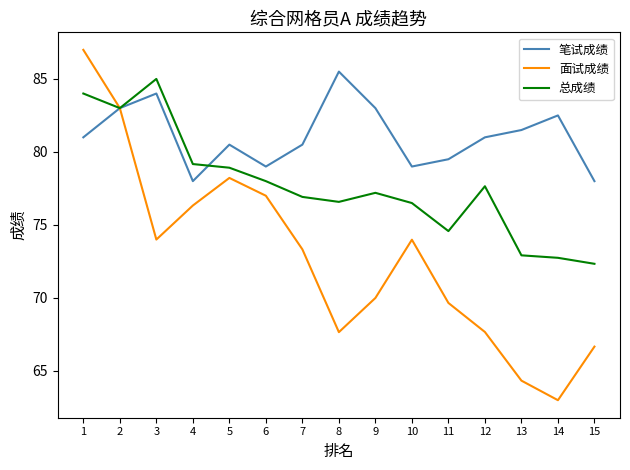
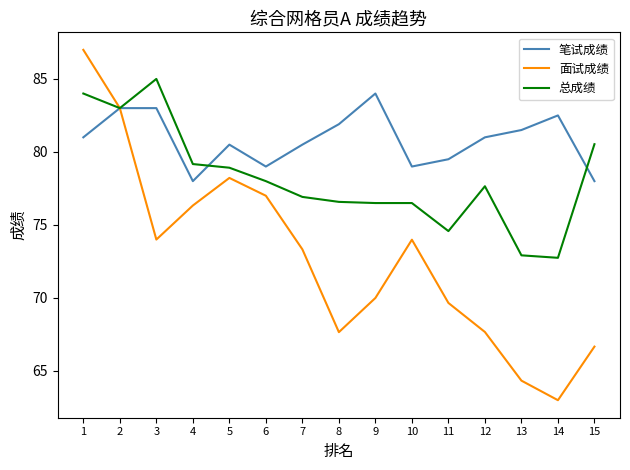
  {
    "笔试成绩": {
      "1": 81.0,
-     "3": 84,
+     "3": 83,
      "4": 78.0,
      "5": 80.5,
      "6": 79.0,
      "7": 80.5,
-     "8": 85.5,
-     "9": 83,
+     "8": 81.9,
+     "9": 84,
      "10": 79.0,
      "11": 79.5,
      "12": 81.0,
      "13": 81.5,
      "14": 82.5,
      "15": 78.0
    },
    "面试成绩": {
      "1": 87.0,
      "3": 74.0,
      "4": 76.3,
      "5": 78.2,
      "6": 77.0,
      "7": 73.3,
      "8": 67.7,
      "9": 70.0,
      "10": 74.0,
      "11": 69.7,
      "12": 67.7,
      "13": 64.3,
      "14": 63.0,
      "15": 66.7
    },
    "总成绩": {
      "1": 84.0,
      "3": 85.0,
      "4": 79.2,
      "5": 78.9,
      "6": 78.0,
      "7": 76.9,
      "8": 76.6,
-     "9": 77.2,
+     "9": 76.5,
      "10": 76.5,
      "11": 74.6,
      "12": 77.7,
      "13": 72.9,
      "14": 72.8,
-     "15": 72.3
+     "15": 80.5
    }
  }
